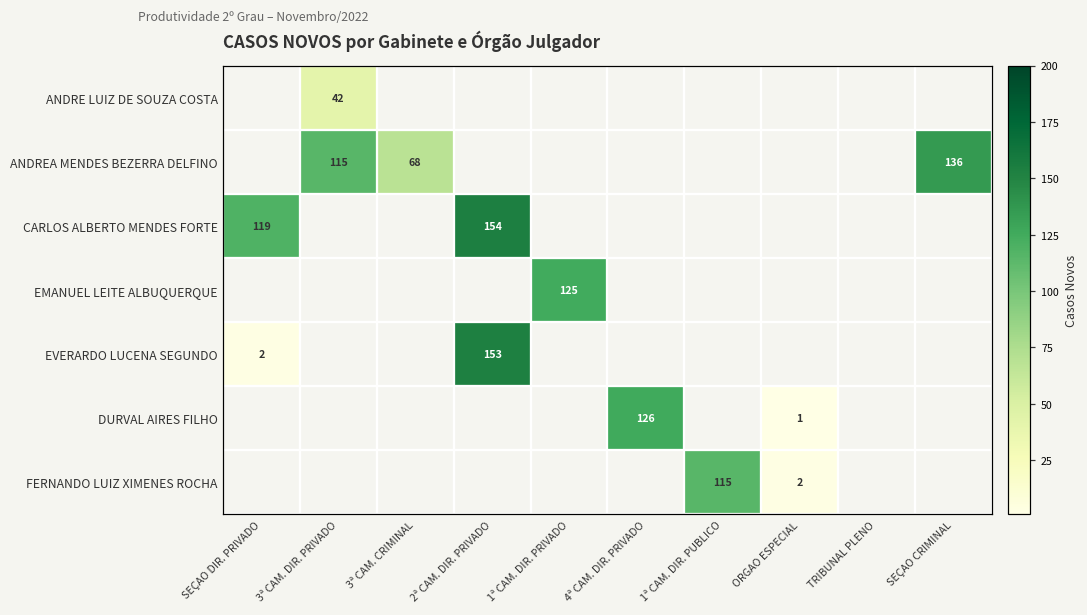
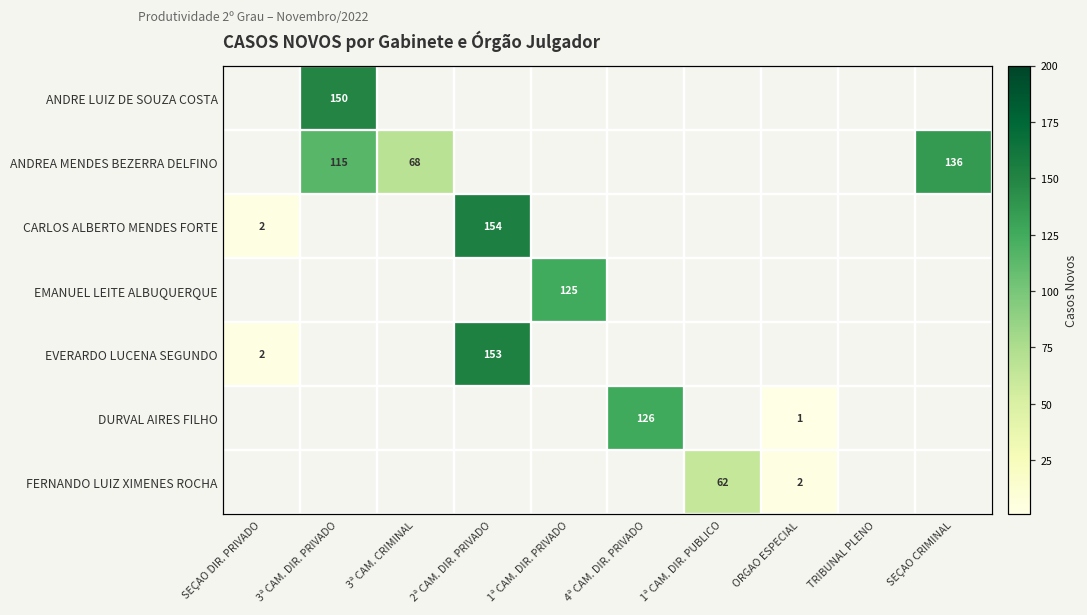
  {
    "ANDRE LUIZ DE SOUZA COSTA": {
-     "3ª CAM. DIR. PRIVADO": 42
+     "3ª CAM. DIR. PRIVADO": 150
    },
    "ANDREA MENDES BEZERRA DELFINO": {
      "3ª CAM. DIR. PRIVADO": 115,
      "3ª CAM. CRIMINAL": 68,
      "SEÇAO CRIMINAL": 136
    },
    "CARLOS ALBERTO MENDES FORTE": {
-     "SEÇAO DIR. PRIVADO": 119,
+     "SEÇAO DIR. PRIVADO": 2,
      "2ª CAM. DIR. PRIVADO": 154
    },
    "EMANUEL LEITE ALBUQUERQUE": {
      "1ª CAM. DIR. PRIVADO": 125
    },
    "EVERARDO LUCENA SEGUNDO": {
      "SEÇAO DIR. PRIVADO": 2,
      "2ª CAM. DIR. PRIVADO": 153
    },
    "DURVAL AIRES FILHO": {
      "4ª CAM. DIR. PRIVADO": 126,
      "ORGAO ESPECIAL": 1
    },
    "FERNANDO LUIZ XIMENES ROCHA": {
-     "1ª CAM. DIR. PUBLICO": 115,
+     "1ª CAM. DIR. PUBLICO": 62,
      "ORGAO ESPECIAL": 2
    }
  }
